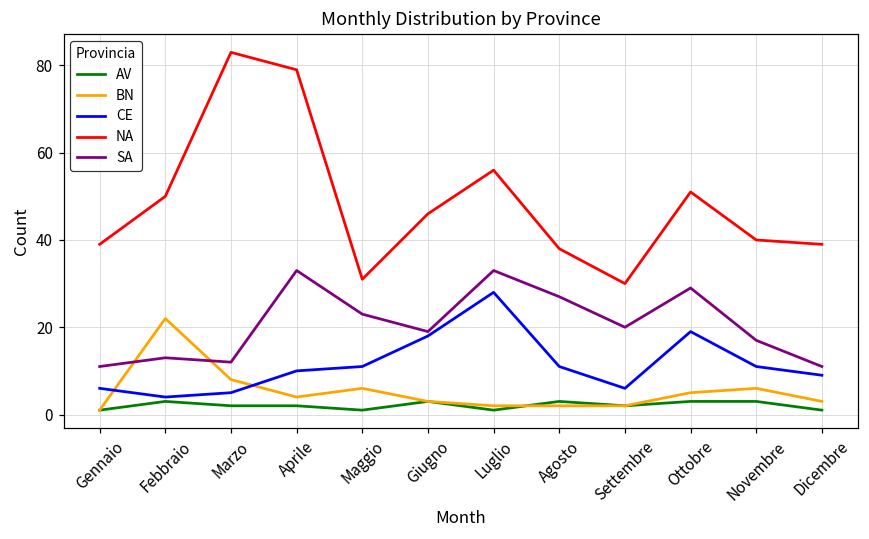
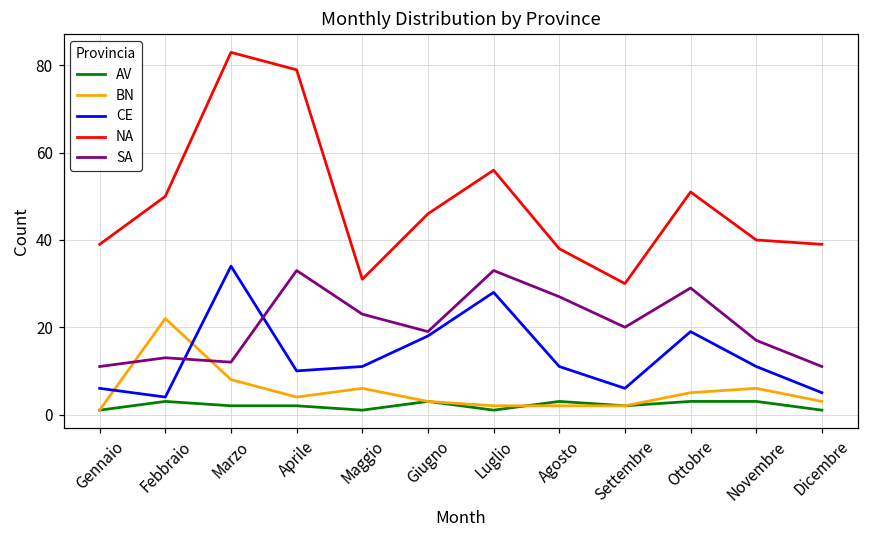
  {
    "AV": {
      "Febbraio": 3,
      "Marzo": 2,
      "Aprile": 2,
      "Maggio": 1,
      "Luglio": 1,
      "Agosto": 3,
      "Ottobre": 3,
      "Novembre": 3,
      "Dicembre": 1
    },
    "BN": {
      "Febbraio": 22,
      "Marzo": 8,
      "Aprile": 4,
      "Maggio": 6,
      "Luglio": 2,
      "Agosto": 2,
      "Ottobre": 5,
      "Novembre": 6,
      "Dicembre": 3
    },
    "CE": {
      "Gennaio": 6,
      "Febbraio": 4,
-     "Marzo": 5,
+     "Marzo": 34,
      "Aprile": 10,
      "Maggio": 11,
      "Giugno": 18,
      "Luglio": 28,
      "Agosto": 11,
      "Settembre": 6,
      "Ottobre": 19,
      "Novembre": 11,
-     "Dicembre": 9
+     "Dicembre": 5
    },
    "NA": {
      "Gennaio": 39,
      "Febbraio": 50,
      "Marzo": 83,
      "Aprile": 79,
      "Maggio": 31,
      "Giugno": 46,
      "Luglio": 56,
      "Agosto": 38,
      "Settembre": 30,
      "Ottobre": 51,
      "Novembre": 40,
      "Dicembre": 39
    },
    "SA": {
      "Gennaio": 11,
      "Febbraio": 13,
      "Marzo": 12,
      "Aprile": 33,
      "Maggio": 23,
      "Giugno": 19,
      "Luglio": 33,
      "Agosto": 27,
      "Settembre": 20,
      "Ottobre": 29,
      "Novembre": 17,
      "Dicembre": 11
    }
  }
